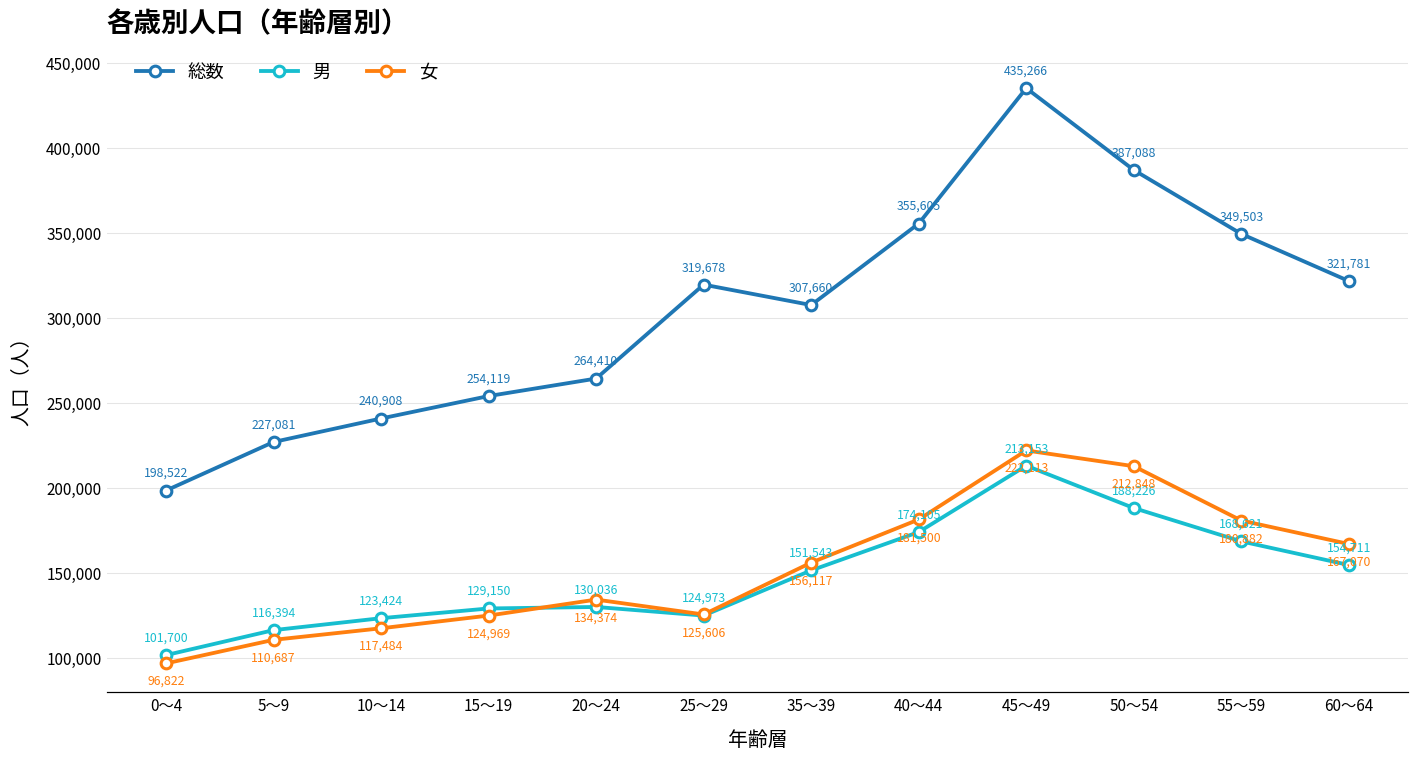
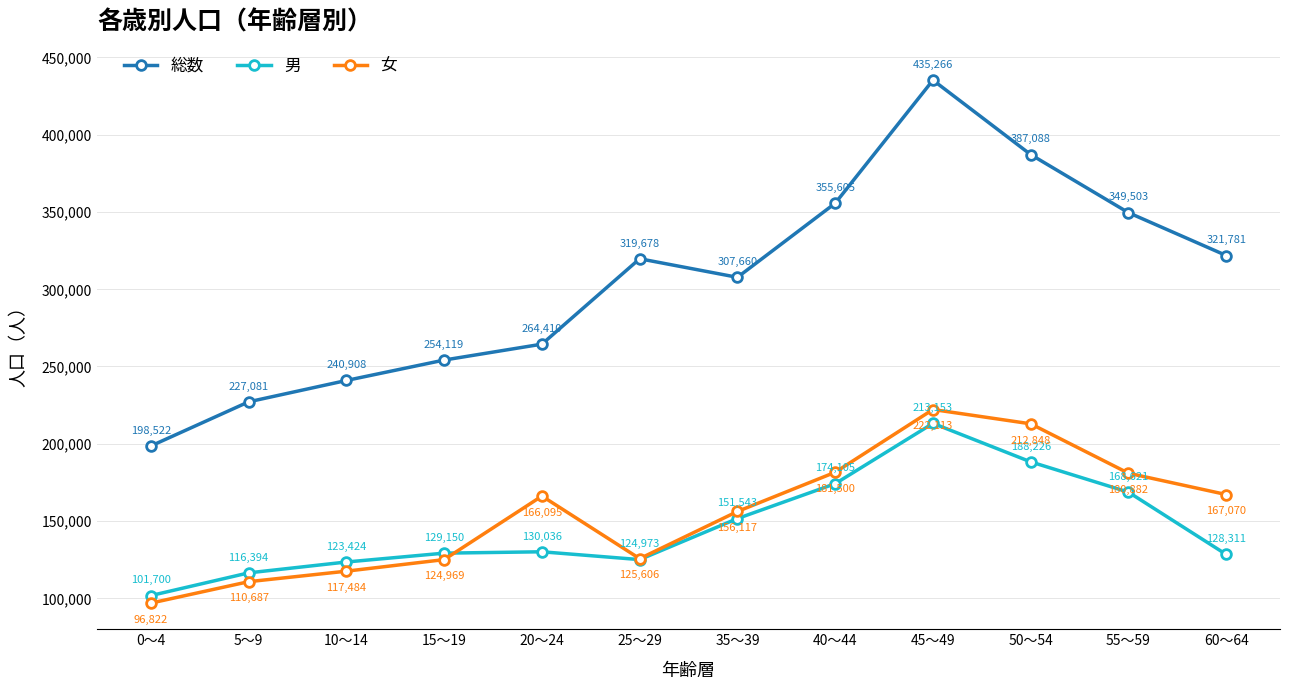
  {
    "総数": {
      "0～4": "198,522",
      "5～9": "227,081",
      "10～14": "240,908",
      "15～19": "254,119",
      "20～24": "264,410",
      "25～29": "319,678",
      "35～39": "307,660",
      "40～44": "355,605",
      "45～49": "435,266",
      "50～54": "387,088",
      "55～59": "349,503",
      "60～64": "321,781"
    },
    "男": {
      "0～4": "101,700",
      "5～9": "116,394",
      "10～14": "123,424",
      "15～19": "129,150",
      "20～24": "130,036",
      "35～39": "151,543",
-     "60～64": "154,711"
+     "60～64": "128,311"
    },
    "女": {
      "0～4": "96,822",
      "5～9": "110,687",
      "10～14": "117,484",
      "15～19": "124,969",
-     "20～24": "134,374",
+     "20～24": "166,095",
      "35～39": "156,117",
      "60～64": "167,070"
    }
  }
